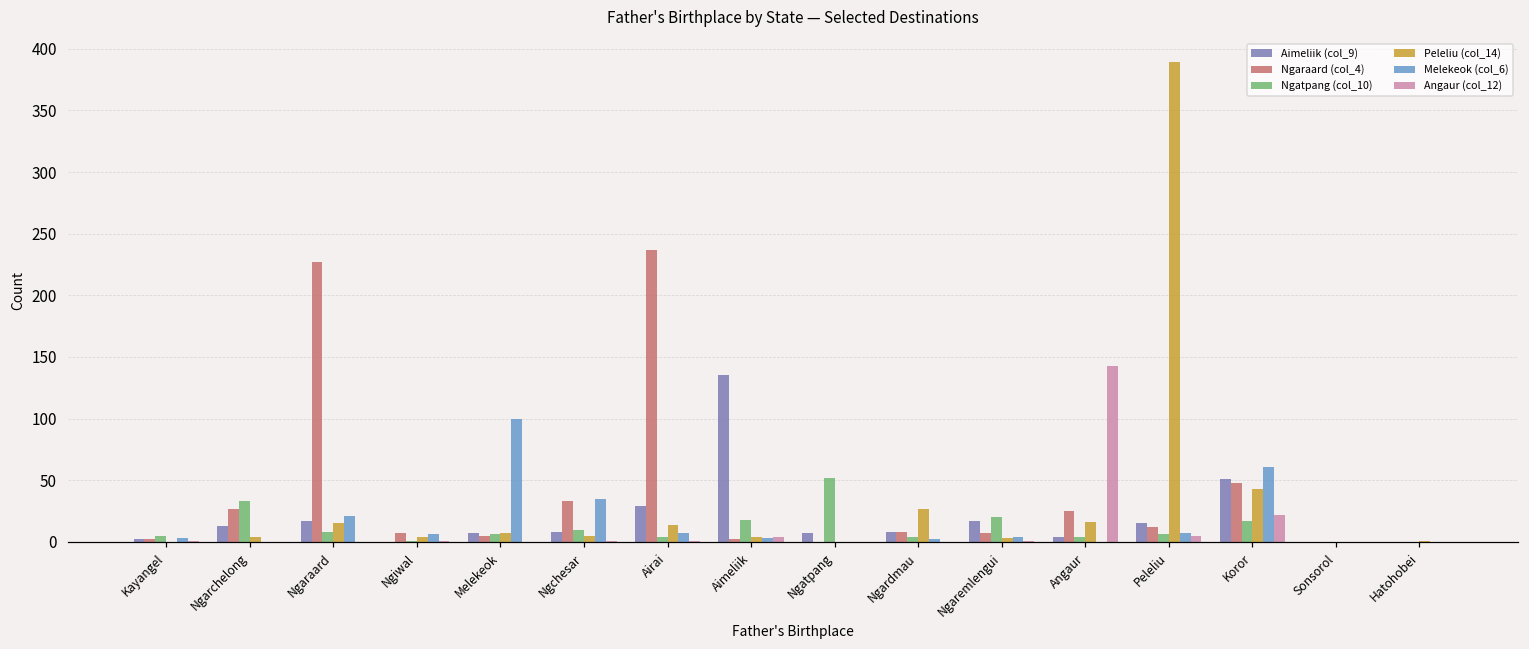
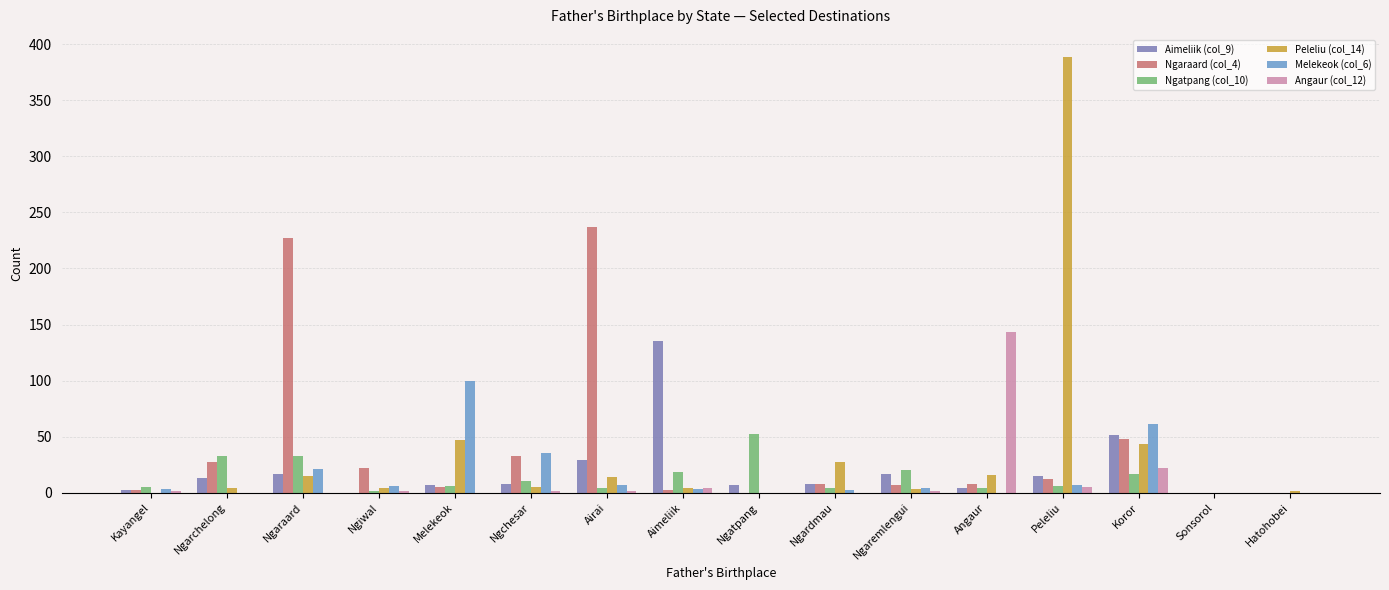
  {
    "Ngaraard (col_4)": {
      "Ngarchelong": 27,
      "Ngaraard": 227,
-     "Ngiwal": 7,
+     "Ngiwal": 22,
      "Melekeok": 5,
      "Ngchesar": 33,
      "Airai": 237,
      "Ngatpang": 0,
      "Ngardmau": 8,
      "Ngaremlengui": 7,
-     "Angaur": 25,
+     "Angaur": 8,
      "Peleliu": 12,
      "Koror": 48,
      "Sonsorol": 0,
      "Hatohobei": 0
    },
    "Ngatpang (col_10)": {
      "Kayangel": 5,
      "Ngarchelong": 33,
-     "Ngaraard": 8,
+     "Ngaraard": 33,
      "Melekeok": 6,
      "Ngchesar": 10,
      "Airai": 4,
      "Aimeliik": 18,
      "Ngatpang": 52,
      "Ngardmau": 4,
      "Ngaremlengui": 20,
      "Angaur": 4,
      "Peleliu": 6,
      "Koror": 17,
      "Sonsorol": 0,
      "Hatohobei": 0
    },
    "Peleliu (col_14)": {
      "Kayangel": 0,
      "Ngarchelong": 4,
      "Ngaraard": 15,
      "Ngiwal": 4,
-     "Melekeok": 7,
+     "Melekeok": 47,
      "Ngchesar": 5,
      "Airai": 14,
      "Aimeliik": 4,
      "Ngatpang": 0,
      "Ngardmau": 27,
      "Ngaremlengui": 3,
      "Angaur": 16,
      "Peleliu": 389,
      "Koror": 43,
      "Sonsorol": 0
    },
    "Angaur (col_12)": {
      "Ngarchelong": 0,
      "Ngaraard": 0,
      "Melekeok": 0,
      "Aimeliik": 4,
      "Ngatpang": 0,
      "Ngardmau": 0,
      "Angaur": 143,
      "Peleliu": 5,
      "Koror": 22,
      "Sonsorol": 0,
      "Hatohobei": 0
    }
  }
